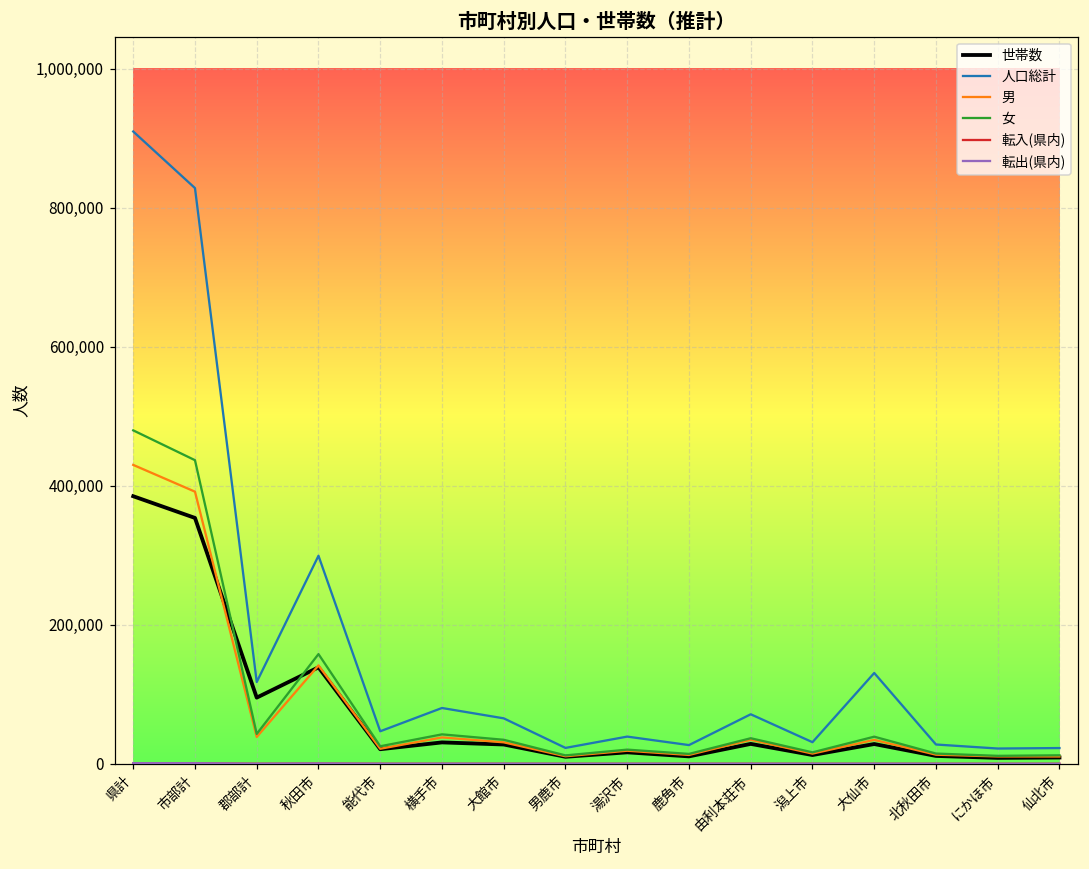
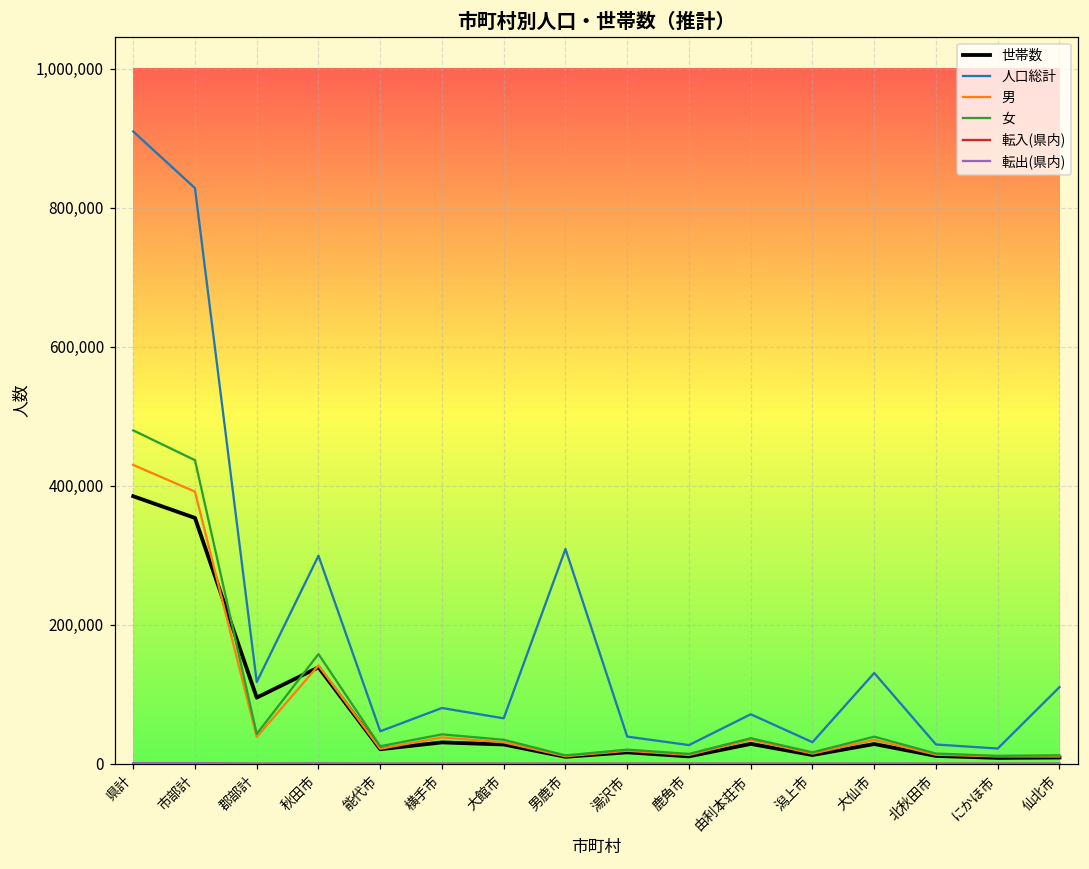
  {
    "世帯数": {
      "県計": "380,000",
      "市部計": "350,000",
      "郡部計": "100,000",
      "横手市": "30,000",
      "由利本荘市": "30,000",
      "大仙市": "30,000"
    },
    "人口総計": {
      "県計": "910,000",
      "市部計": "830,000",
      "郡部計": "120,000",
      "秋田市": "300,000",
      "能代市": "50,000",
      "横手市": "80,000",
      "大館市": "70,000",
-     "男鹿市": "20,000",
+     "男鹿市": "310,000",
      "湯沢市": "40,000",
      "鹿角市": "30,000",
      "由利本荘市": "70,000",
      "潟上市": "30,000",
      "大仙市": "130,000",
      "北秋田市": "30,000",
      "にかほ市": "20,000",
-     "仙北市": "20,000"
+     "仙北市": "110,000"
    },
    "男": {
      "県計": "430,000",
      "市部計": "390,000",
      "郡部計": "40,000",
      "横手市": "40,000",
      "大仙市": "30,000"
    },
    "女": {
      "県計": "480,000",
      "市部計": "440,000",
      "郡部計": "40,000",
      "秋田市": "160,000",
      "横手市": "40,000",
      "大仙市": "40,000"
    },
    "転出(県内)": {
      "県計": "0",
      "市部計": "0",
      "郡部計": "0",
      "秋田市": "0",
      "能代市": "0",
      "横手市": "0",
      "大館市": "0",
      "男鹿市": "0",
      "湯沢市": "0",
      "鹿角市": "0",
      "由利本荘市": "0",
      "潟上市": "0",
      "大仙市": "0",
      "北秋田市": "0",
      "にかほ市": "0",
      "仙北市": "0"
    }
  }
